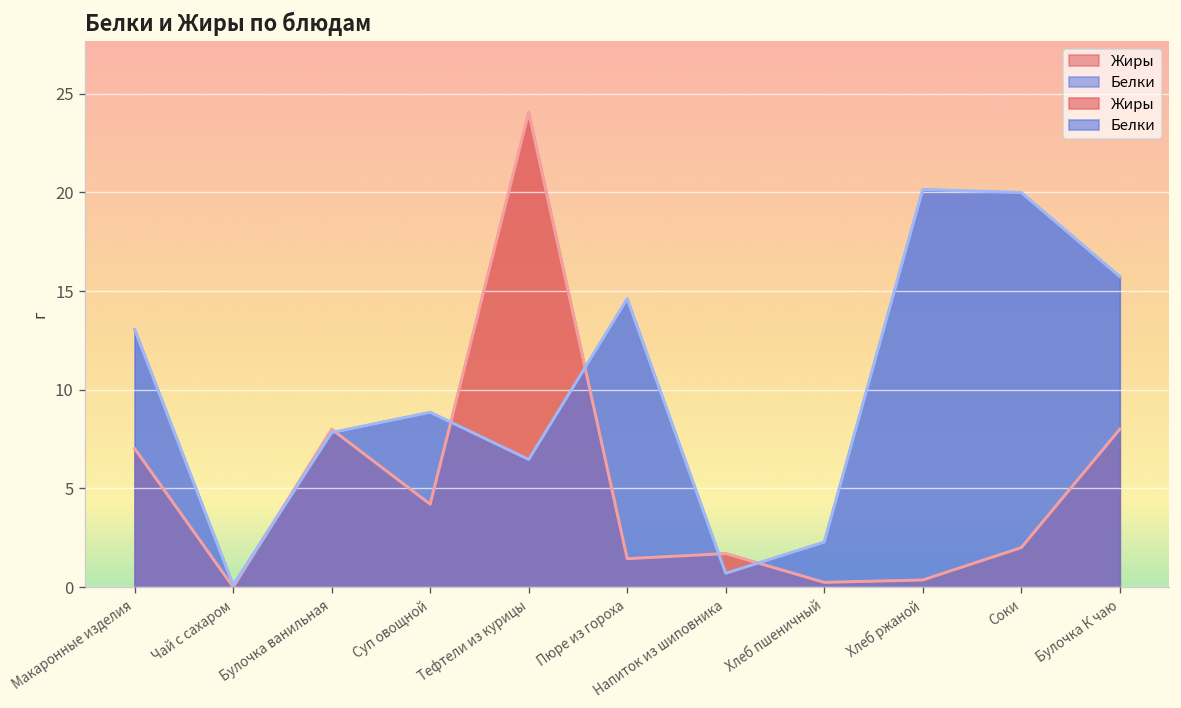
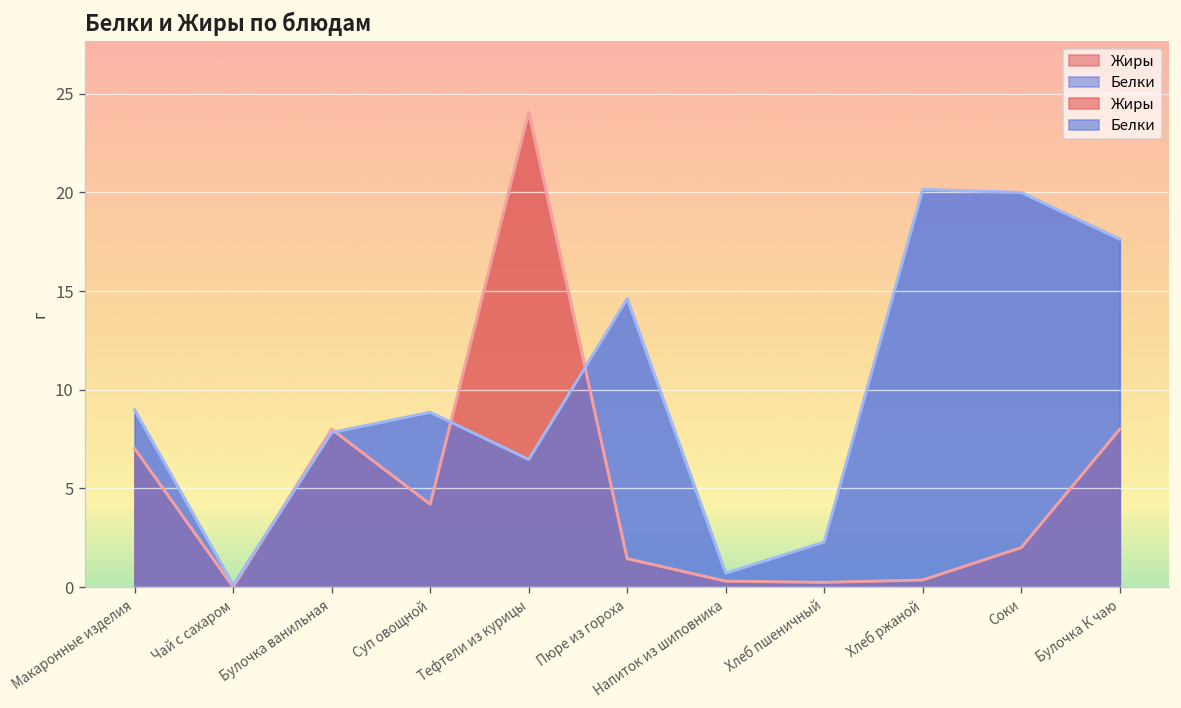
  {
    "Жиры": {
      "Макаронные изделия": 7.0,
      "Булочка ванильная": 8.0,
      "Суп овощной": 4.2,
      "Тефтели из курицы": 24.1,
      "Пюре из гороха": 1.4,
-     "Напиток из шиповника": 1.7,
+     "Напиток из шиповника": 0.3,
      "Хлеб пшеничный": 0.2,
      "Хлеб ржаной": 0.4,
      "Соки": 2.0,
      "Булочка К чаю": 8.0
    },
    "Белки": {
-     "Макаронные изделия": 13.1,
+     "Макаронные изделия": 9.0,
      "Булочка ванильная": 7.8,
      "Суп овощной": 8.9,
      "Тефтели из курицы": 6.5,
      "Пюре из гороха": 14.6,
      "Напиток из шиповника": 0.7,
      "Хлеб пшеничный": 2.3,
      "Хлеб ржаной": 20.2,
      "Соки": 20.0,
-     "Булочка К чаю": 15.7
+     "Булочка К чаю": 17.6
    }
  }
